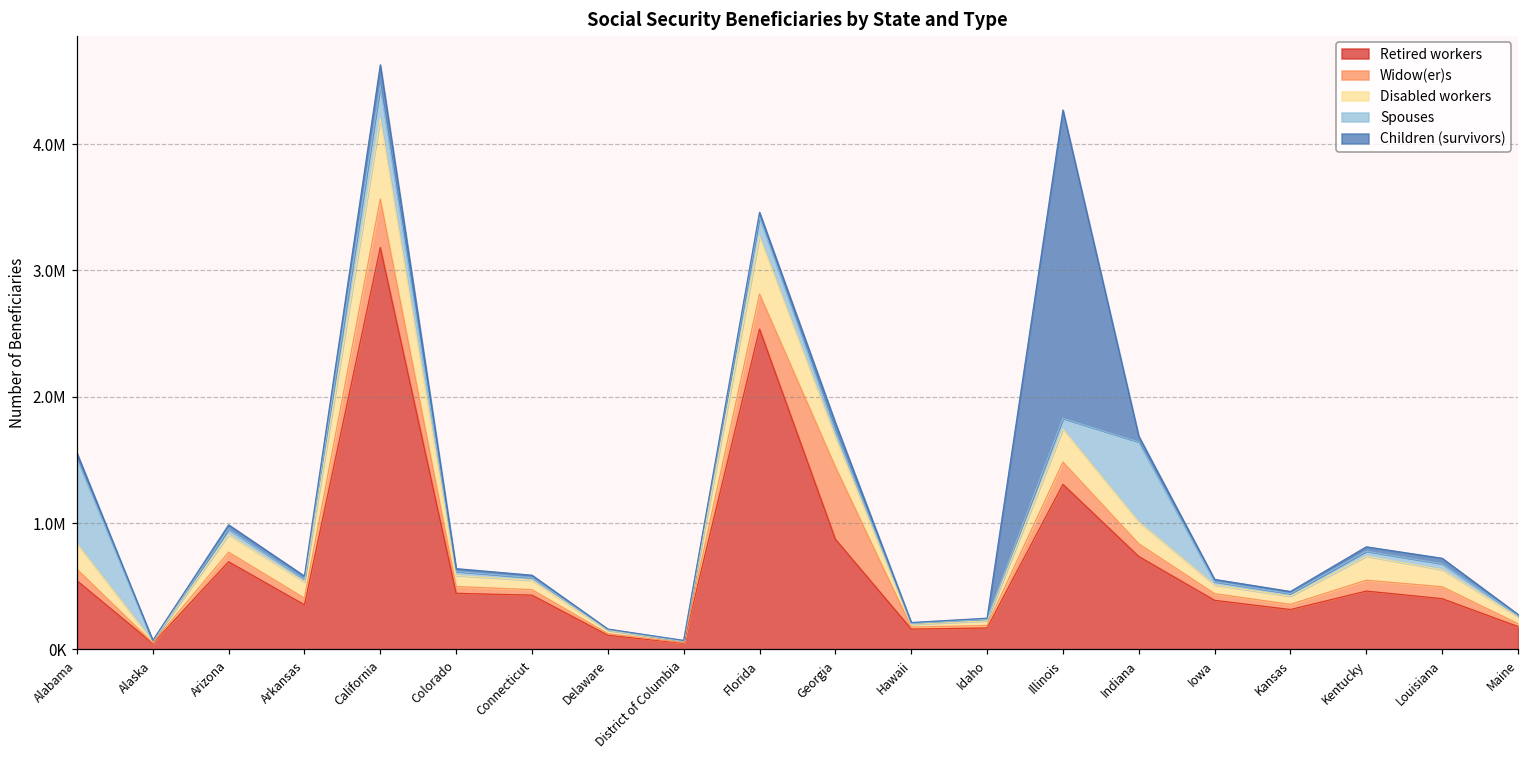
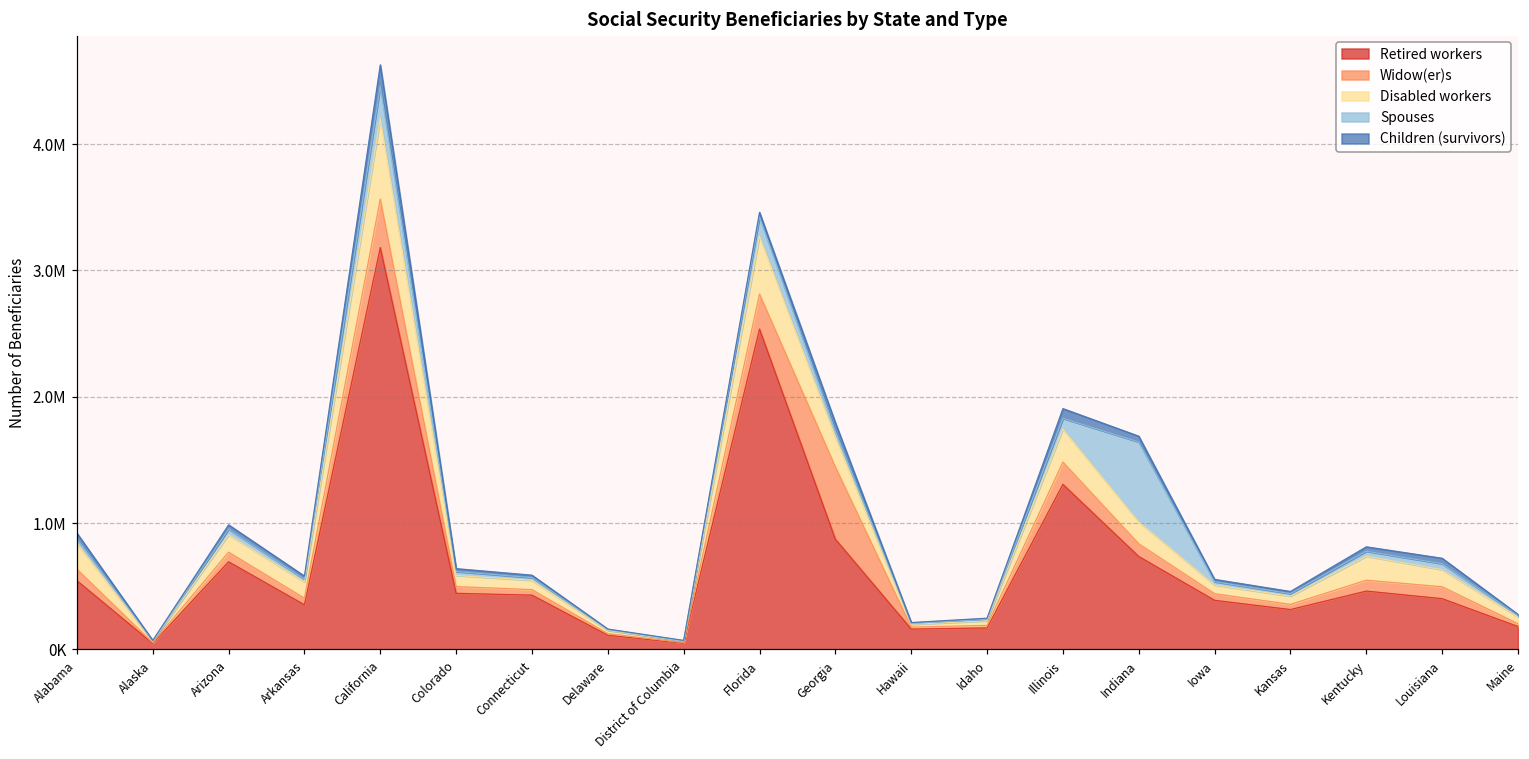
  {
    "Retired workers": {
      "Alabama": 540000,
      "Arizona": 690000,
      "Arkansas": 350000,
      "California": 3180000,
      "Colorado": 440000,
      "Connecticut": 430000,
      "Florida": 2540000,
      "Georgia": 870000,
      "Illinois": 1310000,
      "Indiana": 740000,
      "Iowa": 390000,
      "Kansas": 310000,
      "Kentucky": 460000,
      "Louisiana": 400000,
      "Maine": 180000
    },
    "Widow(er)s": {
      "Alabama": 90000,
      "Arizona": 80000,
      "Arkansas": 50000,
      "California": 380000,
      "Colorado": 50000,
      "Connecticut": 40000,
      "Florida": 280000,
      "Georgia": 570000,
      "Illinois": 180000,
      "Indiana": 100000,
      "Iowa": 50000,
      "Kansas": 40000,
      "Kentucky": 90000,
      "Louisiana": 90000,
      "Maine": 20000
    },
    "Disabled workers": {
      "Alabama": 200000,
      "Arizona": 140000,
      "California": 640000,
      "Colorado": 90000,
      "Florida": 460000,
      "Georgia": 240000,
      "Illinois": 260000,
      "Indiana": 180000,
      "Iowa": 70000,
      "Kentucky": 190000,
      "Louisiana": 140000
    },
    "Spouses": {
-     "Alabama": 670000,
+     "Alabama": 40000,
      "Arizona": 40000,
      "California": 260000,
      "Colorado": 30000,
      "Florida": 150000,
      "Georgia": 50000,
      "Illinois": 80000,
      "Indiana": 630000,
      "Kentucky": 40000,
      "Louisiana": 50000
    },
    "Children (survivors)": {
      "Alabama": 40000,
      "Arizona": 30000,
      "Arkansas": 20000,
      "California": 170000,
      "Colorado": 20000,
      "Florida": 40000,
      "Georgia": 70000,
-     "Illinois": 2440000,
+     "Illinois": 80000,
      "Indiana": 50000,
      "Kentucky": 40000,
      "Louisiana": 40000
    }
  }
